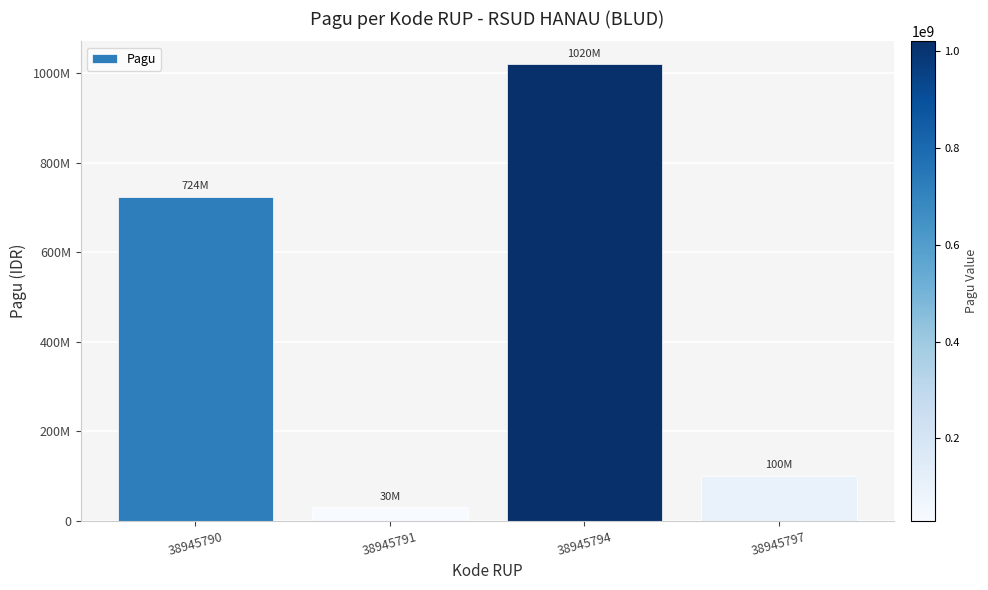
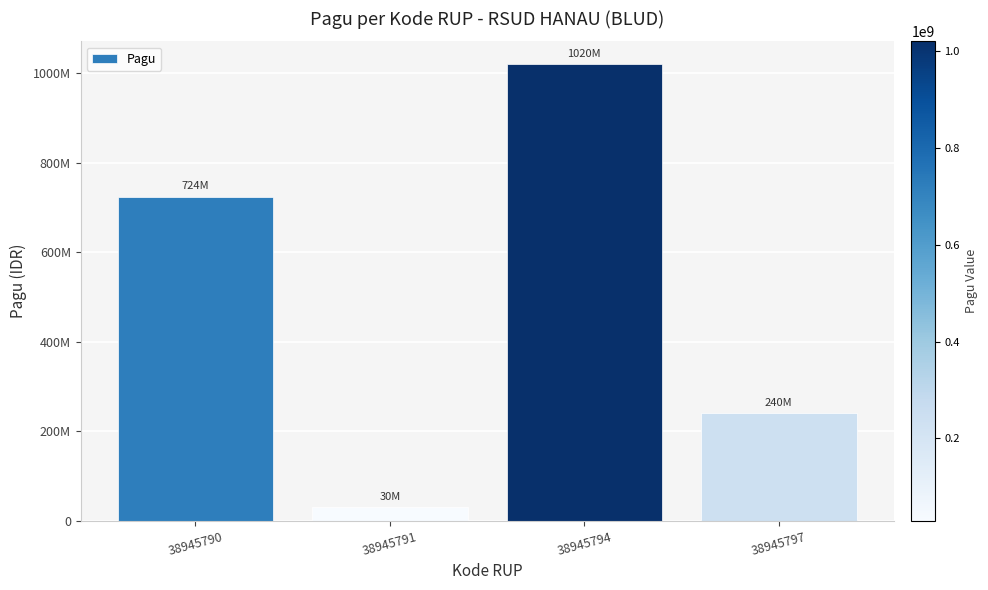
  {
    "38945790": "724M",
    "38945791": "30M",
    "38945794": "1020M",
-   "38945797": "100M"
+   "38945797": "240M"
  }
